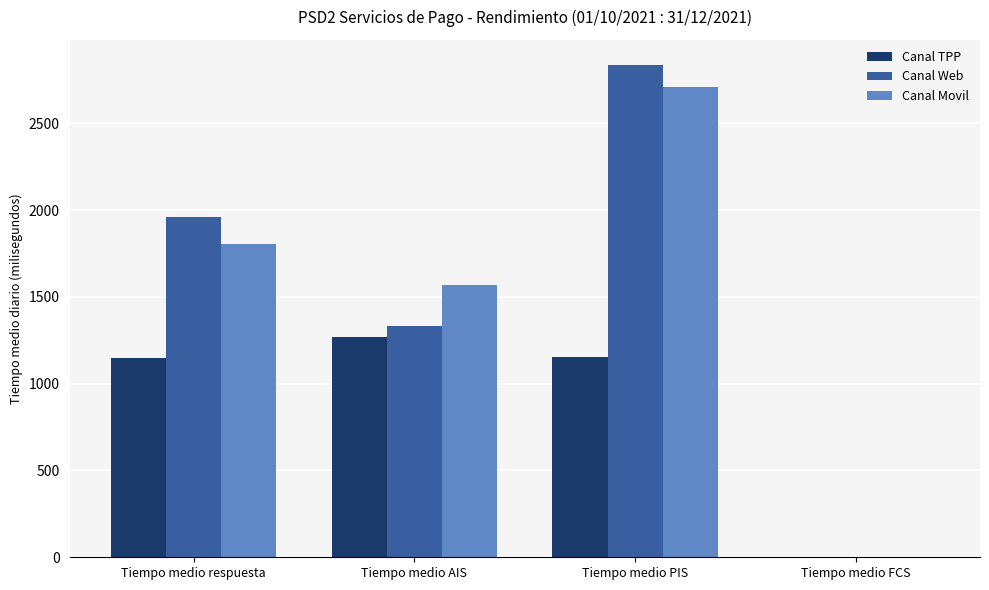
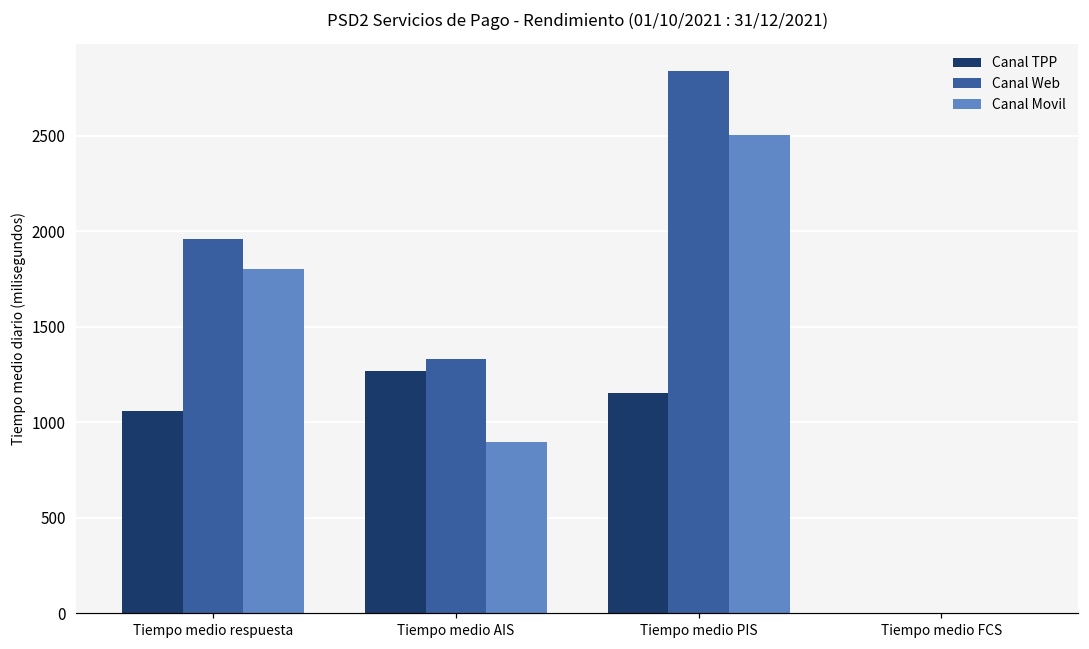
  {
    "Canal TPP": {
-     "Tiempo medio respuesta": 1150,
+     "Tiempo medio respuesta": 1060,
      "Tiempo medio AIS": 1270,
      "Tiempo medio PIS": 1150,
      "Tiempo medio FCS": 0
    },
    "Canal Web": {
      "Tiempo medio respuesta": 1960,
      "Tiempo medio AIS": 1330,
      "Tiempo medio PIS": 2840,
      "Tiempo medio FCS": 0
    },
    "Canal Movil": {
      "Tiempo medio respuesta": 1800,
-     "Tiempo medio AIS": 1570,
-     "Tiempo medio PIS": 2710,
+     "Tiempo medio AIS": 900,
+     "Tiempo medio PIS": 2500,
      "Tiempo medio FCS": 0
    }
  }
